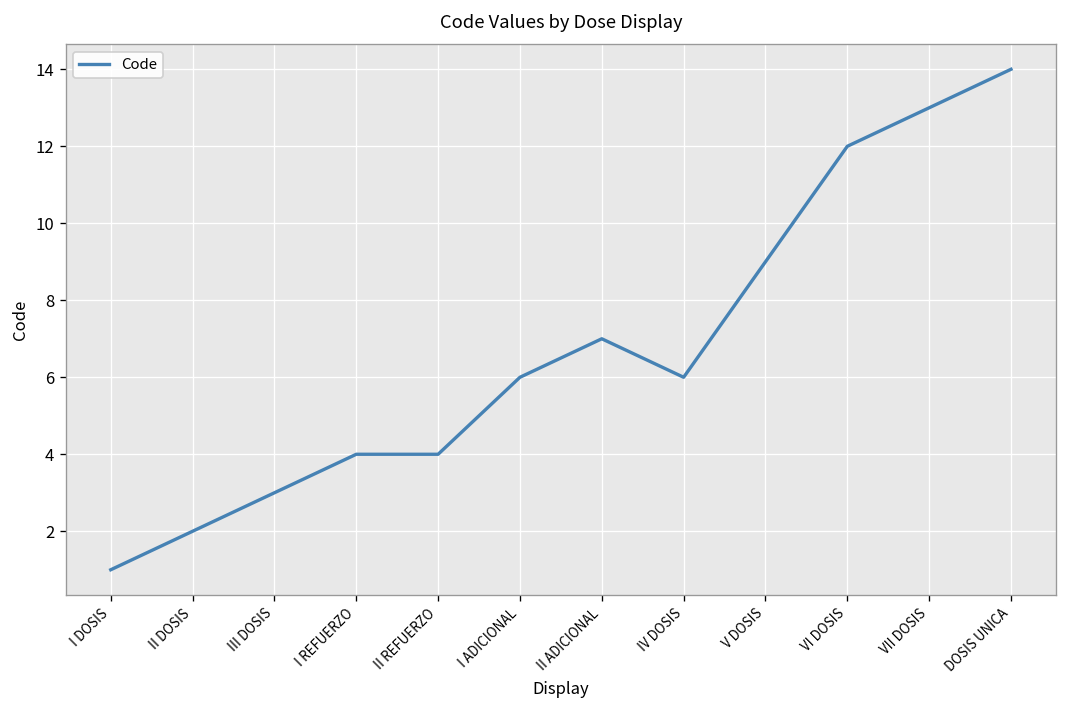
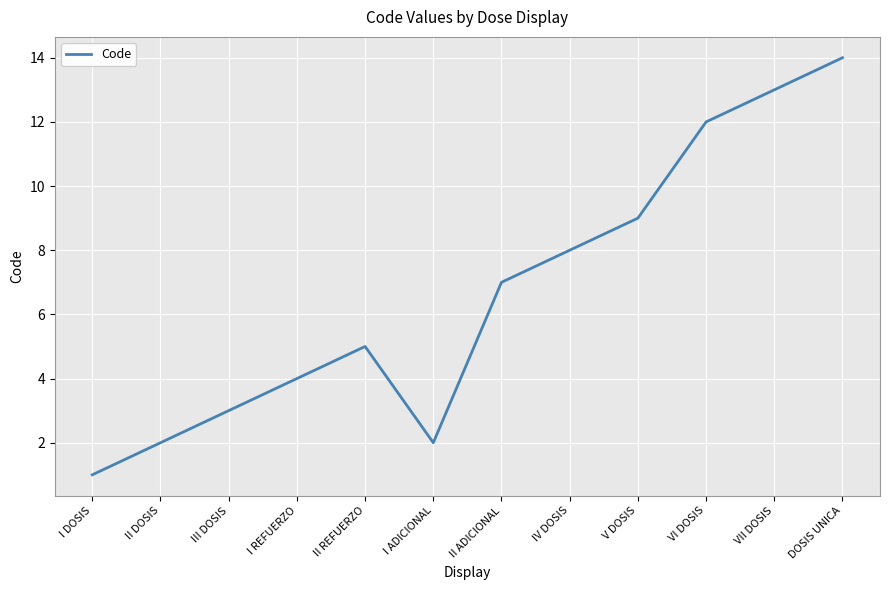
  {
    "I DOSIS": 1,
    "II DOSIS": 2,
    "III DOSIS": 3,
    "I REFUERZO": 4,
-   "II REFUERZO": 4,
-   "I ADICIONAL": 6,
+   "II REFUERZO": 5,
+   "I ADICIONAL": 2,
    "II ADICIONAL": 7,
-   "IV DOSIS": 6,
+   "IV DOSIS": 8,
    "V DOSIS": 9,
    "VI DOSIS": 12,
    "VII DOSIS": 13,
    "DOSIS UNICA": 14
  }
